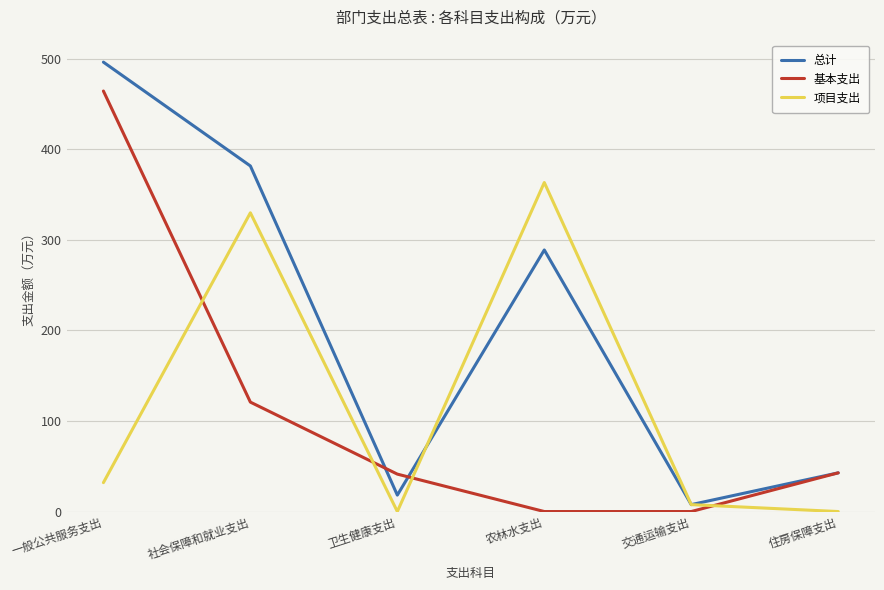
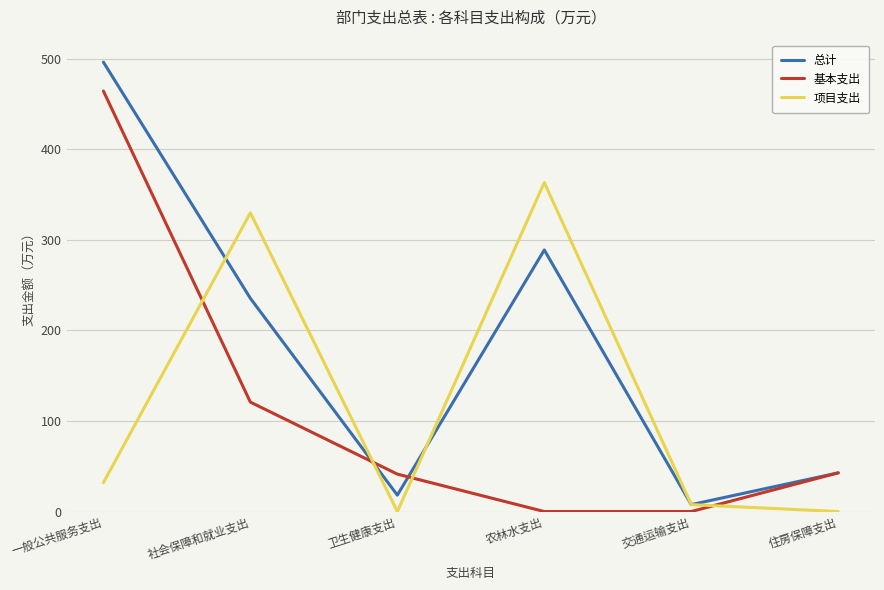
  {
    "总计": {
      "一般公共服务支出": 500,
-     "社会保障和就业支出": 380,
+     "社会保障和就业支出": 240,
      "卫生健康支出": 20,
      "农林水支出": 290
    },
    "基本支出": {
      "一般公共服务支出": 460,
      "社会保障和就业支出": 120,
      "卫生健康支出": 40,
      "农林水支出": 0,
      "交通运输支出": 0
    },
    "项目支出": {
      "一般公共服务支出": 30,
      "社会保障和就业支出": 330,
      "卫生健康支出": 0,
      "农林水支出": 360,
      "住房保障支出": 0
    }
  }
